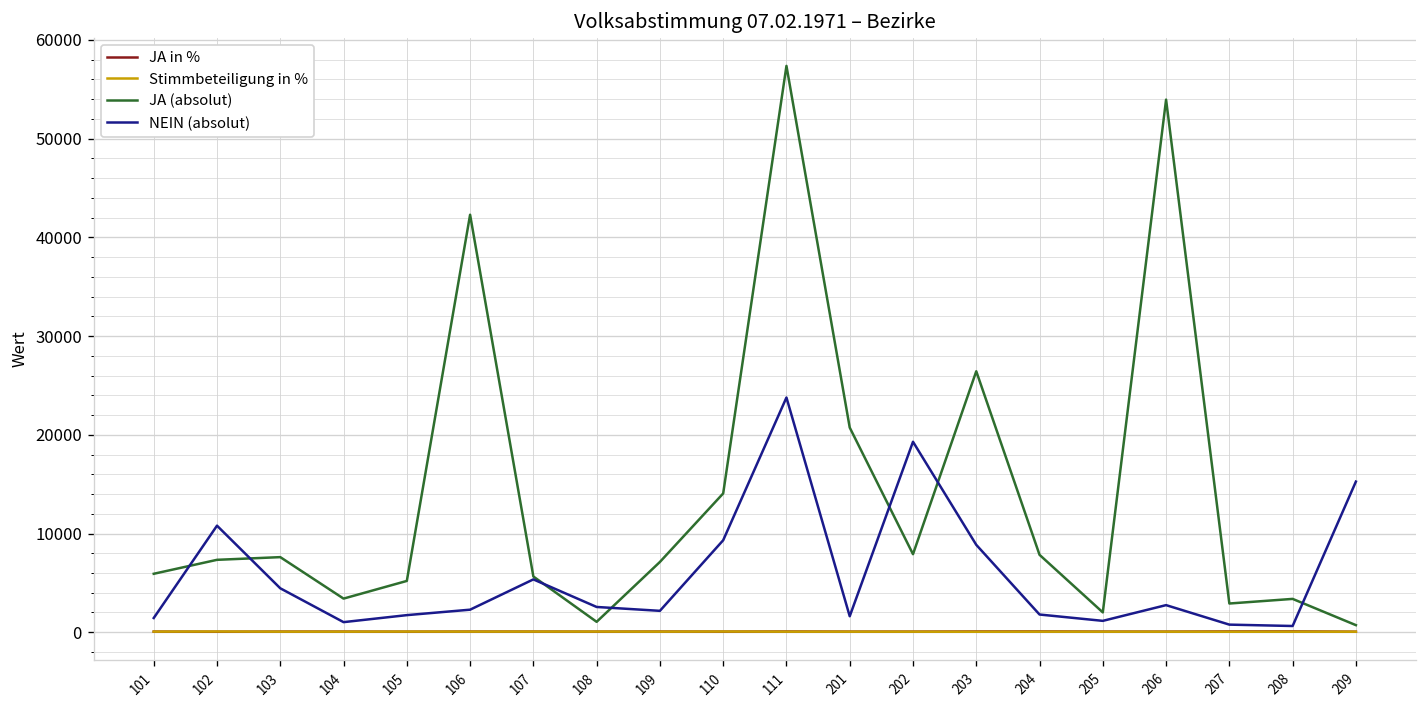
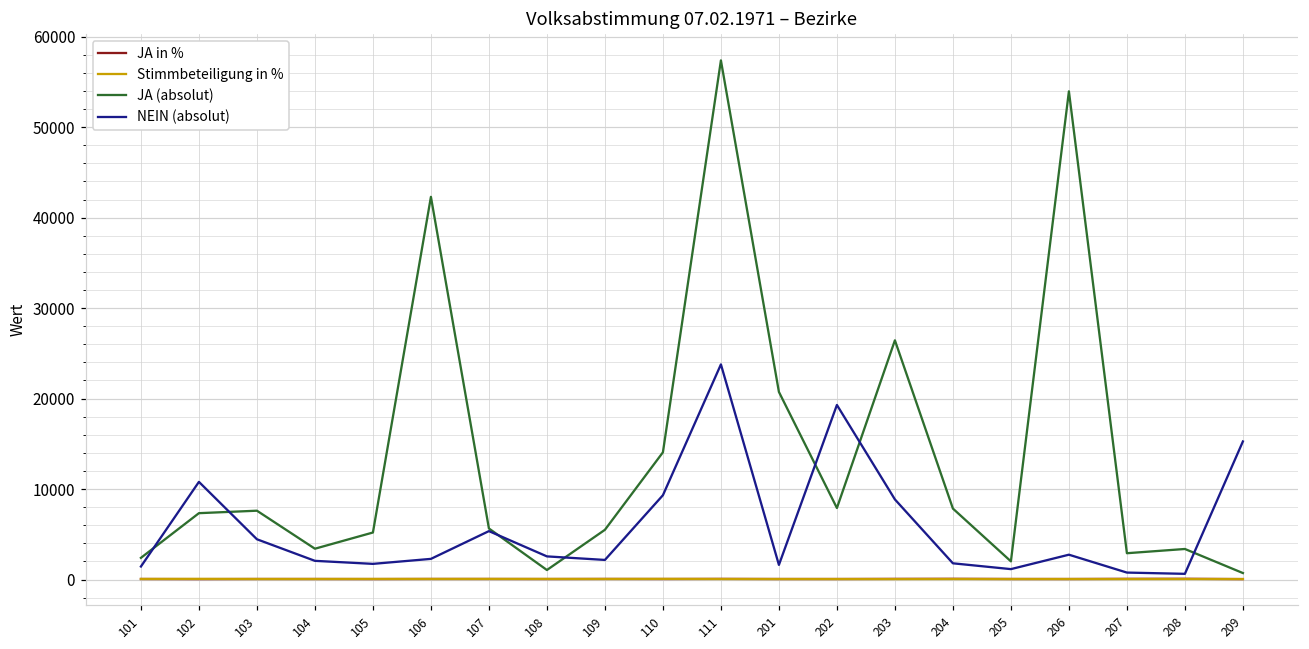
  {
    "Stimmbeteiligung in %": {
      "101": 0,
      "102": 0,
      "103": 0,
      "104": 0,
      "105": 0,
      "106": 0,
      "107": 0,
      "108": 0,
      "109": 0,
      "110": 0,
      "111": 0,
      "201": 0,
      "202": 0,
      "203": 0,
      "204": 0,
      "205": 0,
      "206": 0,
      "207": 0,
      "208": 0,
      "209": 0
    },
    "JA (absolut)": {
-     "101": 6000,
+     "101": 2000,
      "102": 7000,
      "103": 8000,
      "104": 3000,
      "105": 5000,
      "106": 42000,
      "108": 1000,
-     "109": 7000,
+     "109": 5000,
      "110": 14000,
      "111": 57000,
      "201": 21000,
      "202": 8000,
      "203": 26000,
      "204": 8000,
      "205": 2000,
      "206": 54000,
      "207": 3000,
      "208": 3000,
      "209": 1000
    },
    "NEIN (absolut)": {
      "101": 1000,
      "102": 11000,
      "103": 4000,
-     "104": 1000,
+     "104": 2000,
      "105": 2000,
      "106": 2000,
      "108": 3000,
      "109": 2000,
      "110": 9000,
      "111": 24000,
      "201": 2000,
      "202": 19000,
      "203": 9000,
      "204": 2000,
      "205": 1000,
      "206": 3000,
      "207": 1000,
      "208": 1000,
      "209": 15000
    }
  }
